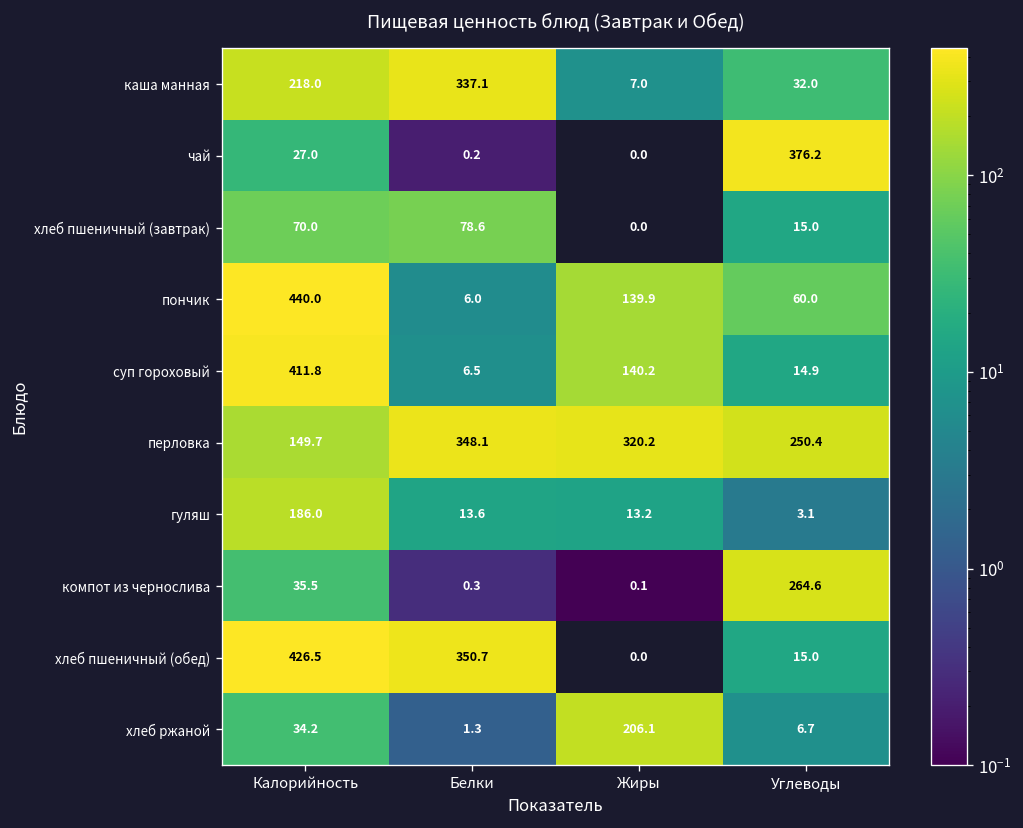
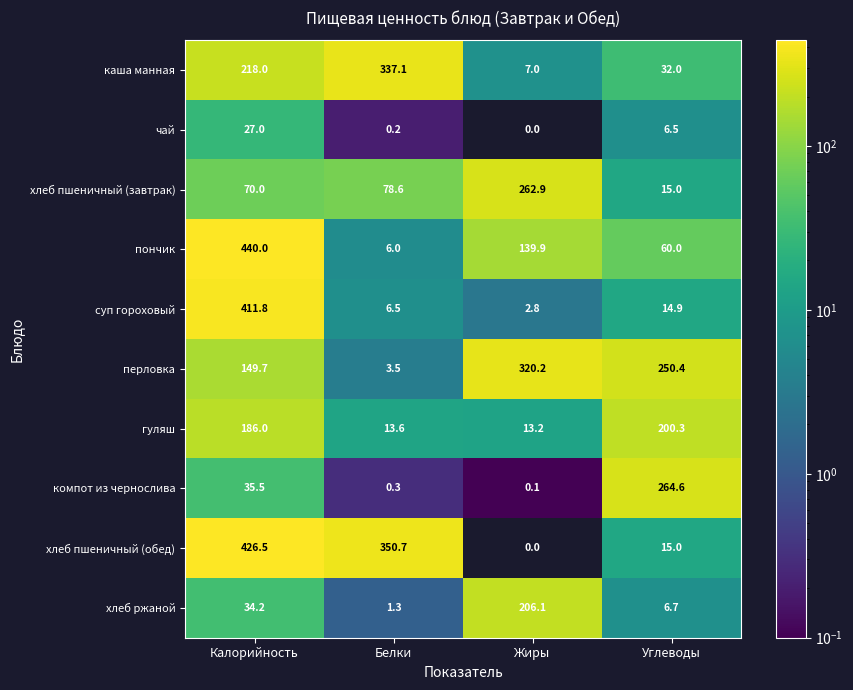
  {
    "каша манная": {
      "Калорийность": 218.0,
      "Белки": 337.1,
      "Жиры": 7.0,
      "Углеводы": 32.0
    },
    "чай": {
      "Калорийность": 27.0,
      "Белки": 0.2,
      "Жиры": 0.0,
-     "Углеводы": 376.2
+     "Углеводы": 6.5
    },
    "хлеб пшеничный (завтрак)": {
      "Калорийность": 70.0,
      "Белки": 78.6,
-     "Жиры": 0.0,
+     "Жиры": 262.9,
      "Углеводы": 15.0
    },
    "пончик": {
      "Калорийность": 440.0,
      "Белки": 6.0,
      "Жиры": 139.9,
      "Углеводы": 60.0
    },
    "суп гороховый": {
      "Калорийность": 411.8,
      "Белки": 6.5,
-     "Жиры": 140.2,
+     "Жиры": 2.8,
      "Углеводы": 14.9
    },
    "перловка": {
      "Калорийность": 149.7,
-     "Белки": 348.1,
+     "Белки": 3.5,
      "Жиры": 320.2,
      "Углеводы": 250.4
    },
    "гуляш": {
      "Калорийность": 186.0,
      "Белки": 13.6,
      "Жиры": 13.2,
-     "Углеводы": 3.1
+     "Углеводы": 200.3
    },
    "компот из чернослива": {
      "Калорийность": 35.5,
      "Белки": 0.3,
      "Жиры": 0.1,
      "Углеводы": 264.6
    },
    "хлеб пшеничный (обед)": {
      "Калорийность": 426.5,
      "Белки": 350.7,
      "Жиры": 0.0,
      "Углеводы": 15.0
    },
    "хлеб ржаной": {
      "Калорийность": 34.2,
      "Белки": 1.3,
      "Жиры": 206.1,
      "Углеводы": 6.7
    }
  }
